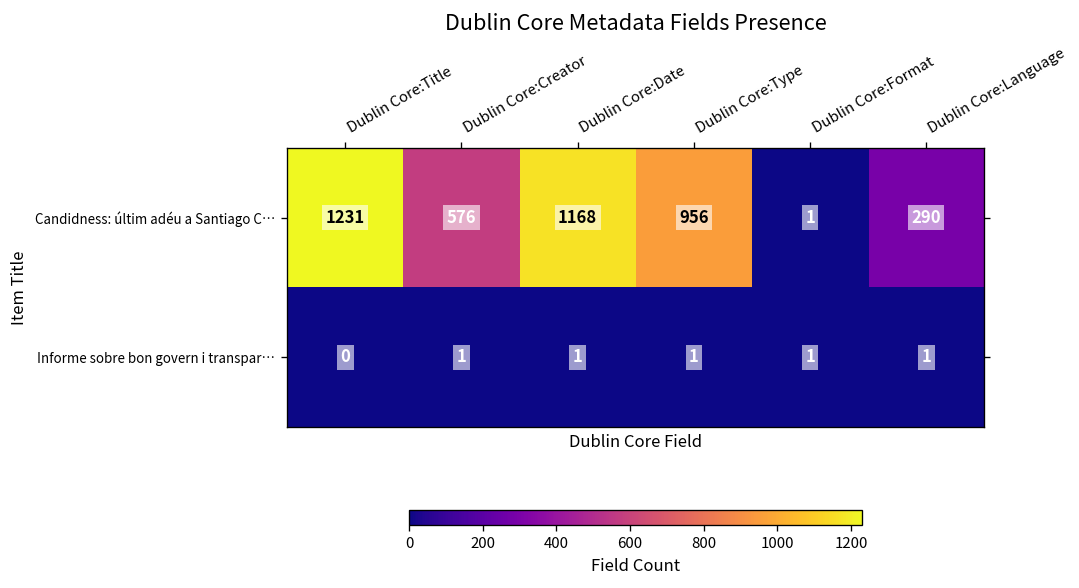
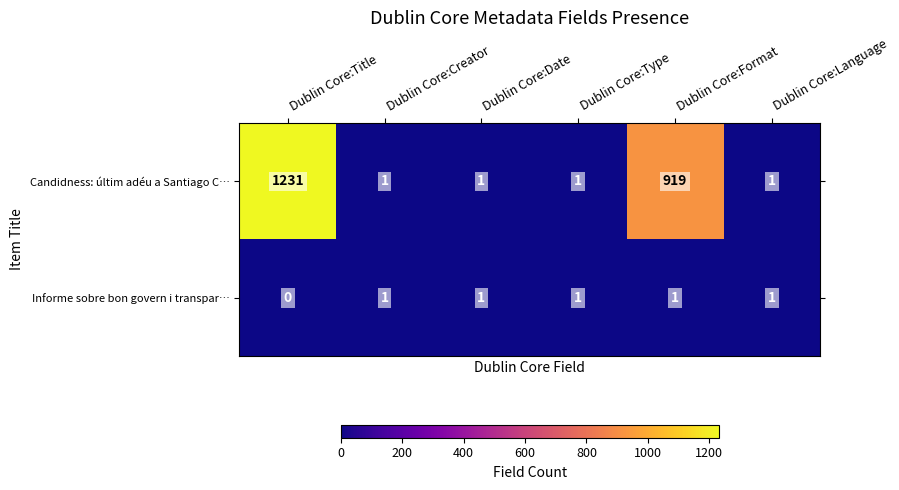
  {
    "Candidness: últim adéu a Santiago C…": {
-     "Dublin Core:Creator": 576,
-     "Dublin Core:Date": 1168,
-     "Dublin Core:Type": 956,
-     "Dublin Core:Format": 1,
-     "Dublin Core:Language": 290
+     "Dublin Core:Creator": 1,
+     "Dublin Core:Date": 1,
+     "Dublin Core:Type": 1,
+     "Dublin Core:Format": 919,
+     "Dublin Core:Language": 1
    }
  }
